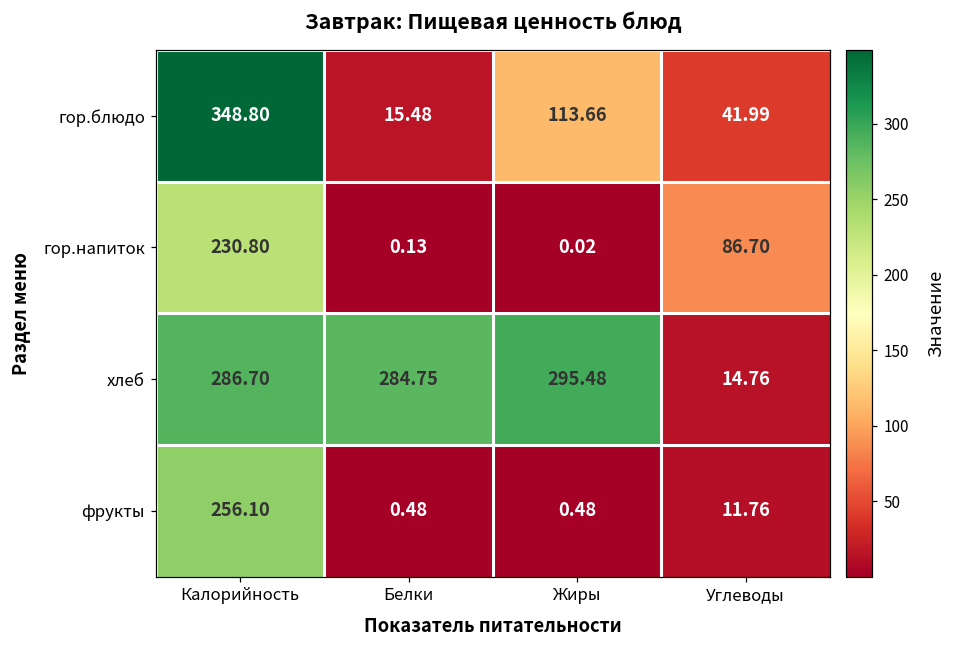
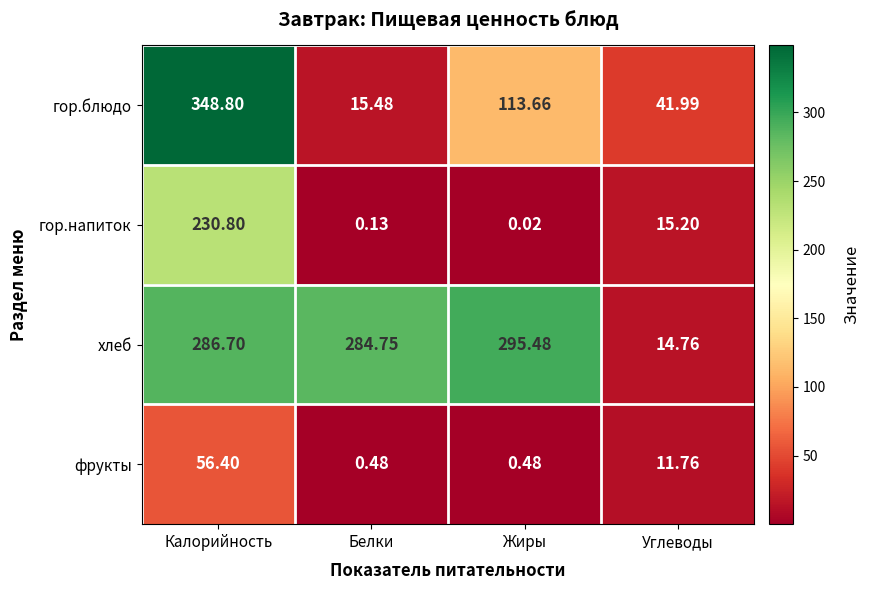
  {
    "гор.блюдо": {
      "Калорийность": 348.80,
      "Белки": 15.48,
      "Жиры": 113.66,
      "Углеводы": 41.99
    },
    "гор.напиток": {
      "Калорийность": 230.80,
      "Белки": 0.13,
      "Жиры": 0.02,
-     "Углеводы": 86.70
+     "Углеводы": 15.20
    },
    "хлеб": {
      "Калорийность": 286.70,
      "Белки": 284.75,
      "Жиры": 295.48,
      "Углеводы": 14.76
    },
    "фрукты": {
-     "Калорийность": 256.10,
+     "Калорийность": 56.40,
      "Белки": 0.48,
      "Жиры": 0.48,
      "Углеводы": 11.76
    }
  }
